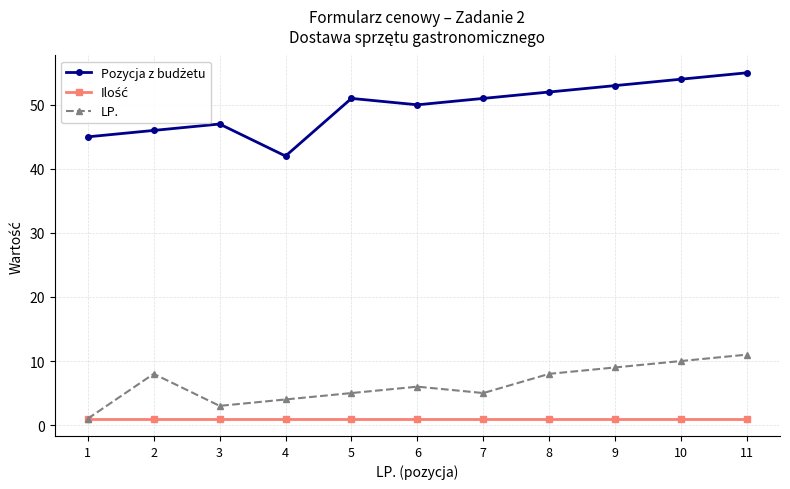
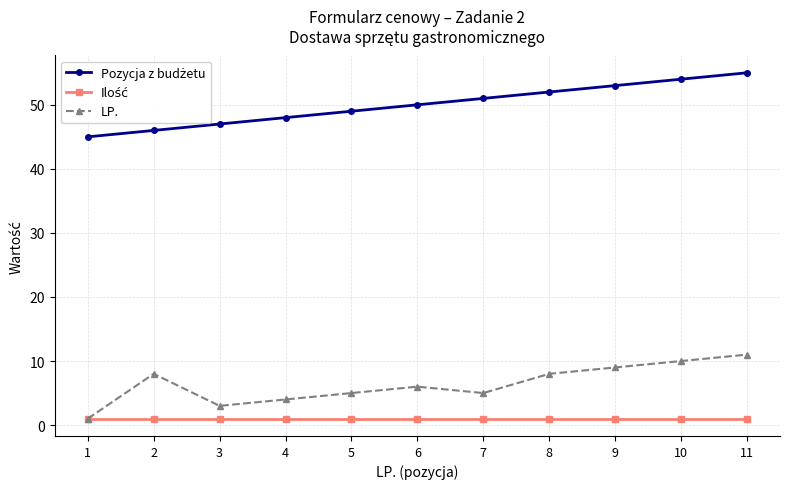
  {
    "Pozycja z budżetu": {
      "1": 45,
      "2": 46,
      "3": 47,
-     "4": 42,
-     "5": 51,
+     "4": 48,
+     "5": 49,
      "6": 50,
      "7": 51,
      "8": 52,
      "9": 53,
      "10": 54,
      "11": 55
    },
    "Ilość": {
      "2": 1,
      "3": 1,
      "4": 1,
      "5": 1,
      "6": 1,
      "7": 1,
      "8": 1,
      "9": 1,
      "10": 1,
      "11": 1
    },
    "LP.": {
      "2": 8,
      "3": 3,
      "4": 4,
      "5": 5,
      "6": 6,
      "7": 5,
      "8": 8,
      "9": 9,
      "10": 10,
      "11": 11
    }
  }
